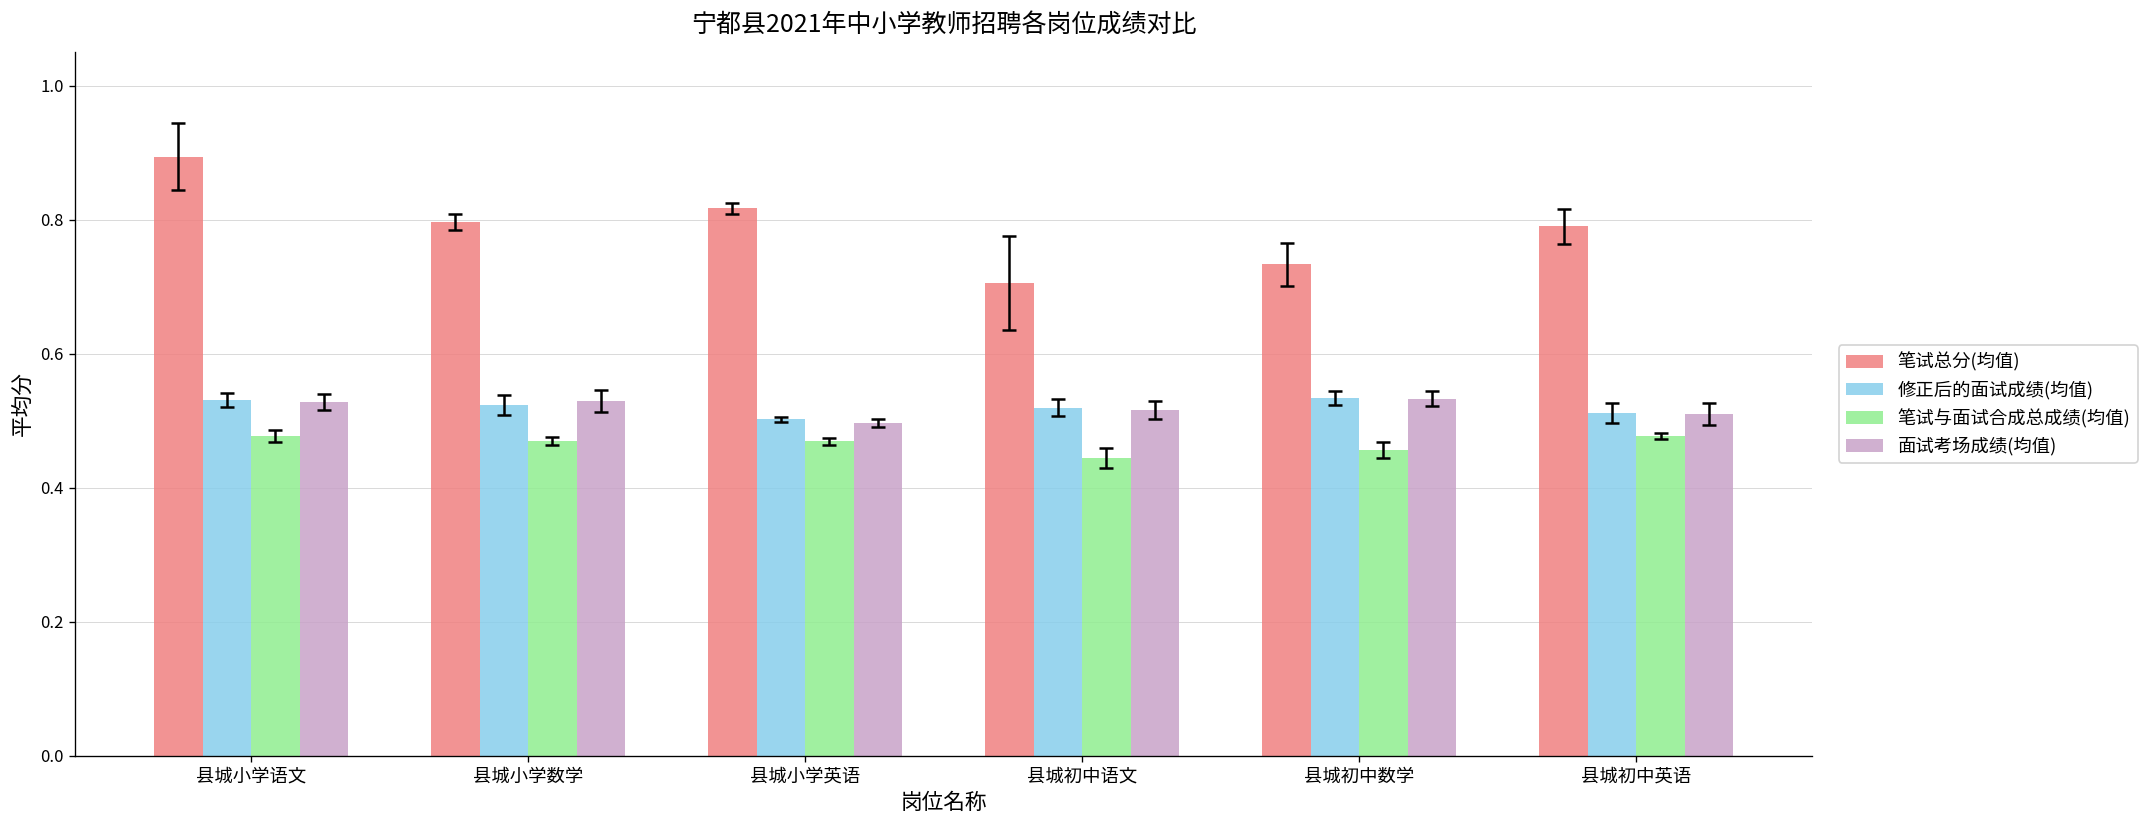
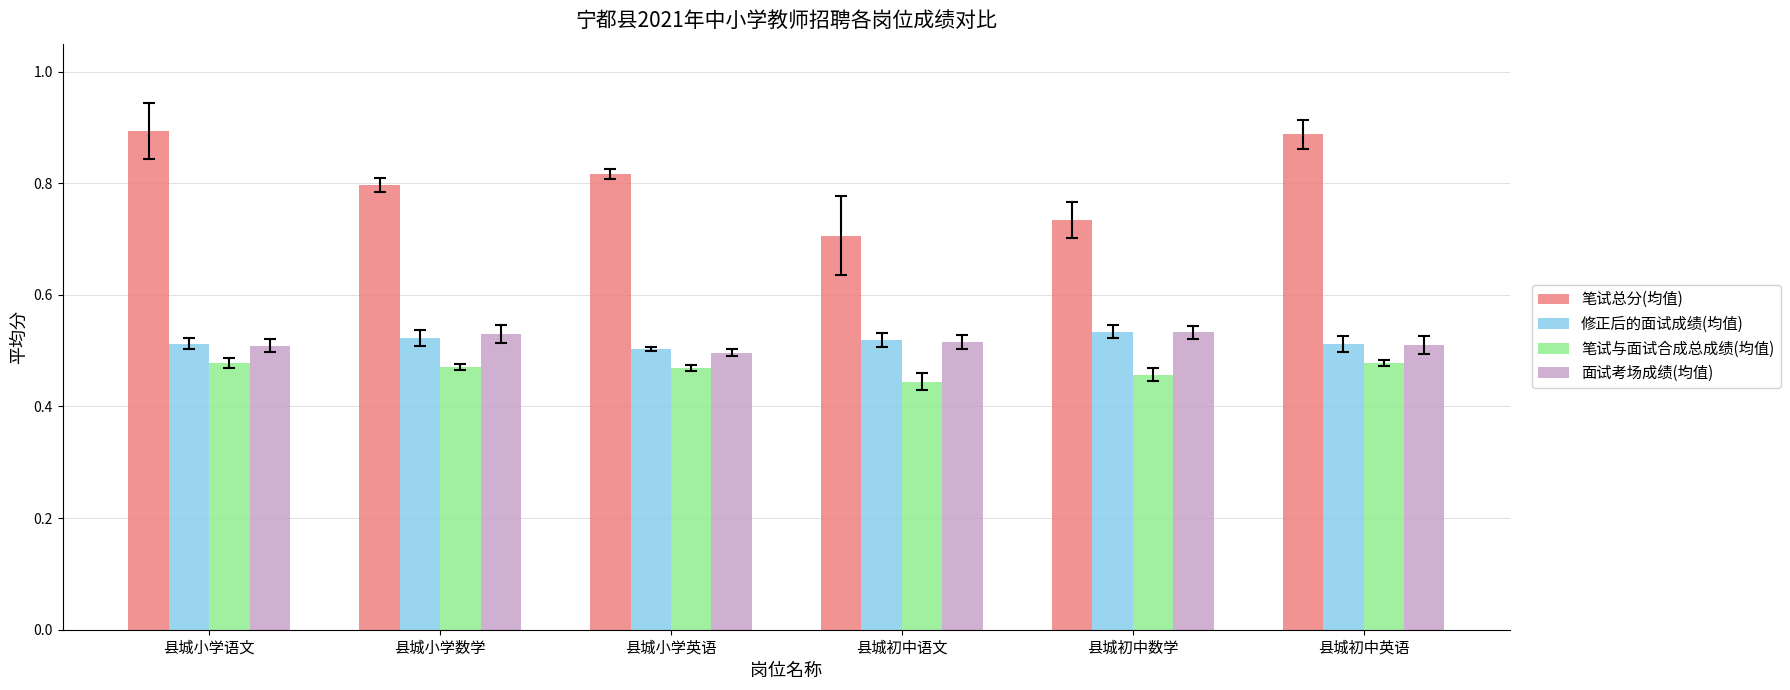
  {
    "笔试总分(均值)": {
      "县城小学语文": 0.89,
      "县城小学数学": 0.80,
      "县城小学英语": 0.82,
      "县城初中语文": 0.71,
      "县城初中数学": 0.73,
-     "县城初中英语": 0.79
+     "县城初中英语": 0.89
    },
    "修正后的面试成绩(均值)": {
-     "县城小学语文": 0.53,
+     "县城小学语文": 0.51,
      "县城小学数学": 0.52,
      "县城小学英语": 0.50,
      "县城初中语文": 0.52,
      "县城初中数学": 0.53,
      "县城初中英语": 0.51
    },
    "笔试与面试合成总成绩(均值)": {
      "县城小学语文": 0.48,
      "县城小学数学": 0.47,
      "县城小学英语": 0.47,
      "县城初中语文": 0.44,
      "县城初中数学": 0.46,
      "县城初中英语": 0.48
    },
    "面试考场成绩(均值)": {
-     "县城小学语文": 0.53,
+     "县城小学语文": 0.51,
      "县城小学数学": 0.53,
      "县城小学英语": 0.50,
      "县城初中语文": 0.52,
      "县城初中数学": 0.53,
      "县城初中英语": 0.51
    }
  }
